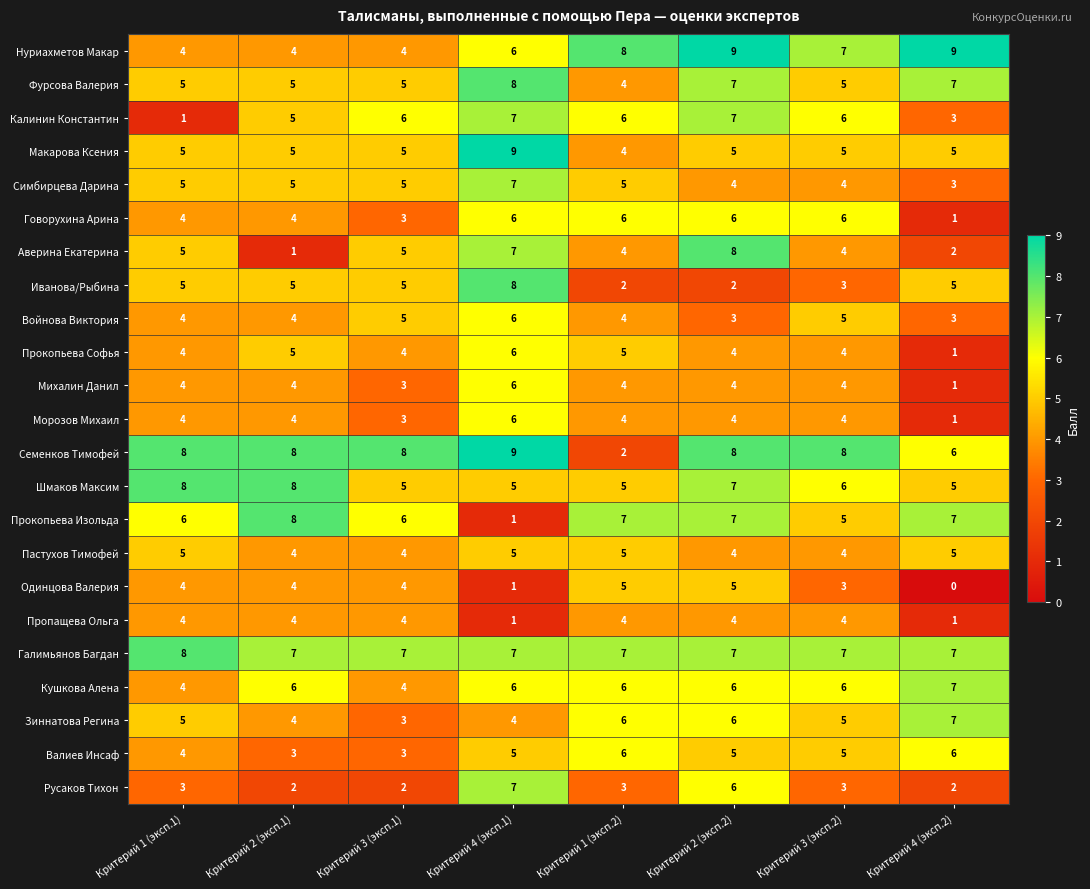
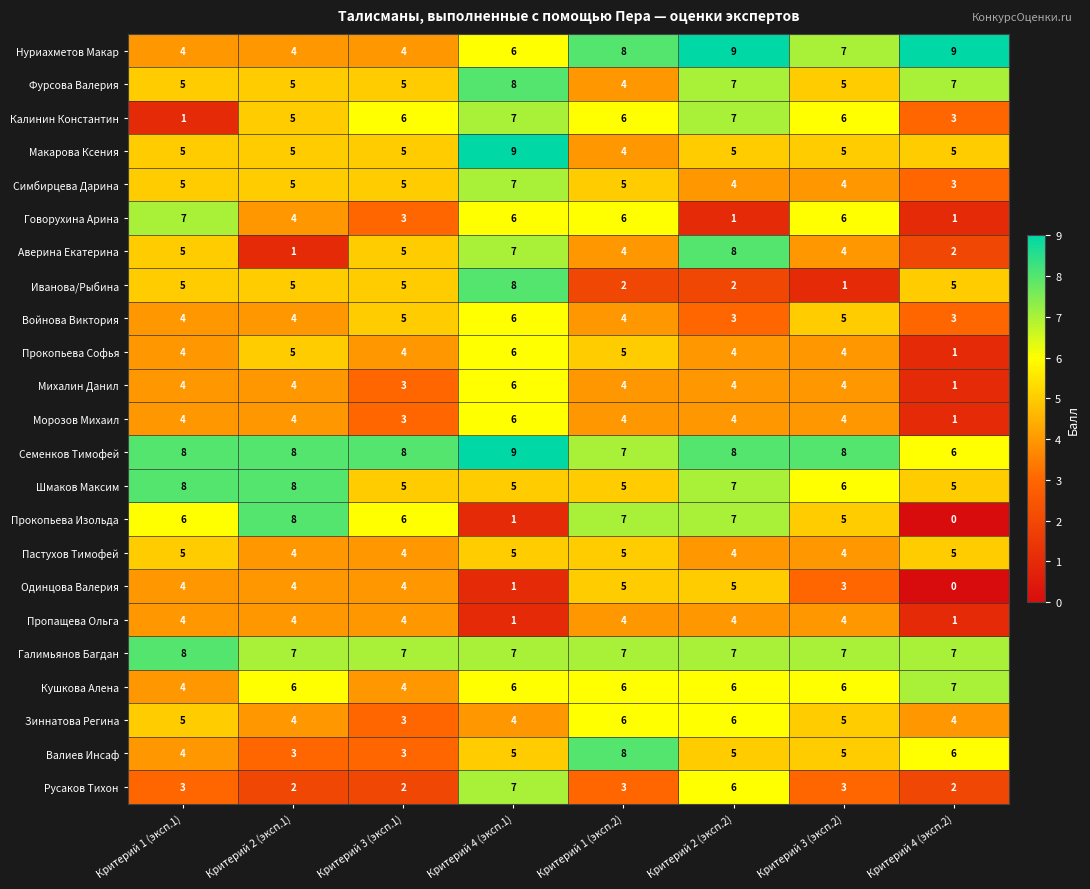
  {
    "Нуриахметов Макар": {
      "Критерий 1 (эксп.1)": 4,
      "Критерий 2 (эксп.1)": 4,
      "Критерий 3 (эксп.1)": 4,
      "Критерий 4 (эксп.1)": 6,
      "Критерий 1 (эксп.2)": 8,
      "Критерий 2 (эксп.2)": 9,
      "Критерий 3 (эксп.2)": 7,
      "Критерий 4 (эксп.2)": 9
    },
    "Фурсова Валерия": {
      "Критерий 1 (эксп.1)": 5,
      "Критерий 2 (эксп.1)": 5,
      "Критерий 3 (эксп.1)": 5,
      "Критерий 4 (эксп.1)": 8,
      "Критерий 1 (эксп.2)": 4,
      "Критерий 2 (эксп.2)": 7,
      "Критерий 3 (эксп.2)": 5,
      "Критерий 4 (эксп.2)": 7
    },
    "Калинин Константин": {
      "Критерий 1 (эксп.1)": 1,
      "Критерий 2 (эксп.1)": 5,
      "Критерий 3 (эксп.1)": 6,
      "Критерий 4 (эксп.1)": 7,
      "Критерий 1 (эксп.2)": 6,
      "Критерий 2 (эксп.2)": 7,
      "Критерий 3 (эксп.2)": 6,
      "Критерий 4 (эксп.2)": 3
    },
    "Макарова Ксения": {
      "Критерий 1 (эксп.1)": 5,
      "Критерий 2 (эксп.1)": 5,
      "Критерий 3 (эксп.1)": 5,
      "Критерий 4 (эксп.1)": 9,
      "Критерий 1 (эксп.2)": 4,
      "Критерий 2 (эксп.2)": 5,
      "Критерий 3 (эксп.2)": 5,
      "Критерий 4 (эксп.2)": 5
    },
    "Симбирцева Дарина": {
      "Критерий 1 (эксп.1)": 5,
      "Критерий 2 (эксп.1)": 5,
      "Критерий 3 (эксп.1)": 5,
      "Критерий 4 (эксп.1)": 7,
      "Критерий 1 (эксп.2)": 5,
      "Критерий 2 (эксп.2)": 4,
      "Критерий 3 (эксп.2)": 4,
      "Критерий 4 (эксп.2)": 3
    },
    "Говорухина Арина": {
-     "Критерий 1 (эксп.1)": 4,
+     "Критерий 1 (эксп.1)": 7,
      "Критерий 2 (эксп.1)": 4,
      "Критерий 3 (эксп.1)": 3,
      "Критерий 4 (эксп.1)": 6,
      "Критерий 1 (эксп.2)": 6,
-     "Критерий 2 (эксп.2)": 6,
+     "Критерий 2 (эксп.2)": 1,
      "Критерий 3 (эксп.2)": 6,
      "Критерий 4 (эксп.2)": 1
    },
    "Аверина Екатерина": {
      "Критерий 1 (эксп.1)": 5,
      "Критерий 2 (эксп.1)": 1,
      "Критерий 3 (эксп.1)": 5,
      "Критерий 4 (эксп.1)": 7,
      "Критерий 1 (эксп.2)": 4,
      "Критерий 2 (эксп.2)": 8,
      "Критерий 3 (эксп.2)": 4,
      "Критерий 4 (эксп.2)": 2
    },
    "Иванова/Рыбина": {
      "Критерий 1 (эксп.1)": 5,
      "Критерий 2 (эксп.1)": 5,
      "Критерий 3 (эксп.1)": 5,
      "Критерий 4 (эксп.1)": 8,
      "Критерий 1 (эксп.2)": 2,
      "Критерий 2 (эксп.2)": 2,
-     "Критерий 3 (эксп.2)": 3,
+     "Критерий 3 (эксп.2)": 1,
      "Критерий 4 (эксп.2)": 5
    },
    "Войнова Виктория": {
      "Критерий 1 (эксп.1)": 4,
      "Критерий 2 (эксп.1)": 4,
      "Критерий 3 (эксп.1)": 5,
      "Критерий 4 (эксп.1)": 6,
      "Критерий 1 (эксп.2)": 4,
      "Критерий 2 (эксп.2)": 3,
      "Критерий 3 (эксп.2)": 5,
      "Критерий 4 (эксп.2)": 3
    },
    "Прокопьева Софья": {
      "Критерий 1 (эксп.1)": 4,
      "Критерий 2 (эксп.1)": 5,
      "Критерий 3 (эксп.1)": 4,
      "Критерий 4 (эксп.1)": 6,
      "Критерий 1 (эксп.2)": 5,
      "Критерий 2 (эксп.2)": 4,
      "Критерий 3 (эксп.2)": 4,
      "Критерий 4 (эксп.2)": 1
    },
    "Михалин Данил": {
      "Критерий 1 (эксп.1)": 4,
      "Критерий 2 (эксп.1)": 4,
      "Критерий 3 (эксп.1)": 3,
      "Критерий 4 (эксп.1)": 6,
      "Критерий 1 (эксп.2)": 4,
      "Критерий 2 (эксп.2)": 4,
      "Критерий 3 (эксп.2)": 4,
      "Критерий 4 (эксп.2)": 1
    },
    "Морозов Михаил": {
      "Критерий 1 (эксп.1)": 4,
      "Критерий 2 (эксп.1)": 4,
      "Критерий 3 (эксп.1)": 3,
      "Критерий 4 (эксп.1)": 6,
      "Критерий 1 (эксп.2)": 4,
      "Критерий 2 (эксп.2)": 4,
      "Критерий 3 (эксп.2)": 4,
      "Критерий 4 (эксп.2)": 1
    },
    "Семенков Тимофей": {
      "Критерий 1 (эксп.1)": 8,
      "Критерий 2 (эксп.1)": 8,
      "Критерий 3 (эксп.1)": 8,
      "Критерий 4 (эксп.1)": 9,
-     "Критерий 1 (эксп.2)": 2,
+     "Критерий 1 (эксп.2)": 7,
      "Критерий 2 (эксп.2)": 8,
      "Критерий 3 (эксп.2)": 8,
      "Критерий 4 (эксп.2)": 6
    },
    "Шмаков Максим": {
      "Критерий 1 (эксп.1)": 8,
      "Критерий 2 (эксп.1)": 8,
      "Критерий 3 (эксп.1)": 5,
      "Критерий 4 (эксп.1)": 5,
      "Критерий 1 (эксп.2)": 5,
      "Критерий 2 (эксп.2)": 7,
      "Критерий 3 (эксп.2)": 6,
      "Критерий 4 (эксп.2)": 5
    },
    "Прокопьева Изольда": {
      "Критерий 1 (эксп.1)": 6,
      "Критерий 2 (эксп.1)": 8,
      "Критерий 3 (эксп.1)": 6,
      "Критерий 4 (эксп.1)": 1,
      "Критерий 1 (эксп.2)": 7,
      "Критерий 2 (эксп.2)": 7,
      "Критерий 3 (эксп.2)": 5,
-     "Критерий 4 (эксп.2)": 7
+     "Критерий 4 (эксп.2)": 0
    },
    "Пастухов Тимофей": {
      "Критерий 1 (эксп.1)": 5,
      "Критерий 2 (эксп.1)": 4,
      "Критерий 3 (эксп.1)": 4,
      "Критерий 4 (эксп.1)": 5,
      "Критерий 1 (эксп.2)": 5,
      "Критерий 2 (эксп.2)": 4,
      "Критерий 3 (эксп.2)": 4,
      "Критерий 4 (эксп.2)": 5
    },
    "Одинцова Валерия": {
      "Критерий 1 (эксп.1)": 4,
      "Критерий 2 (эксп.1)": 4,
      "Критерий 3 (эксп.1)": 4,
      "Критерий 4 (эксп.1)": 1,
      "Критерий 1 (эксп.2)": 5,
      "Критерий 2 (эксп.2)": 5,
      "Критерий 3 (эксп.2)": 3,
      "Критерий 4 (эксп.2)": 0
    },
    "Пропащева Ольга": {
      "Критерий 1 (эксп.1)": 4,
      "Критерий 2 (эксп.1)": 4,
      "Критерий 3 (эксп.1)": 4,
      "Критерий 4 (эксп.1)": 1,
      "Критерий 1 (эксп.2)": 4,
      "Критерий 2 (эксп.2)": 4,
      "Критерий 3 (эксп.2)": 4,
      "Критерий 4 (эксп.2)": 1
    },
    "Галимьянов Багдан": {
      "Критерий 1 (эксп.1)": 8,
      "Критерий 2 (эксп.1)": 7,
      "Критерий 3 (эксп.1)": 7,
      "Критерий 4 (эксп.1)": 7,
      "Критерий 1 (эксп.2)": 7,
      "Критерий 2 (эксп.2)": 7,
      "Критерий 3 (эксп.2)": 7,
      "Критерий 4 (эксп.2)": 7
    },
    "Кушкова Алена": {
      "Критерий 1 (эксп.1)": 4,
      "Критерий 2 (эксп.1)": 6,
      "Критерий 3 (эксп.1)": 4,
      "Критерий 4 (эксп.1)": 6,
      "Критерий 1 (эксп.2)": 6,
      "Критерий 2 (эксп.2)": 6,
      "Критерий 3 (эксп.2)": 6,
      "Критерий 4 (эксп.2)": 7
    },
    "Зиннатова Регина": {
      "Критерий 1 (эксп.1)": 5,
      "Критерий 2 (эксп.1)": 4,
      "Критерий 3 (эксп.1)": 3,
      "Критерий 4 (эксп.1)": 4,
      "Критерий 1 (эксп.2)": 6,
      "Критерий 2 (эксп.2)": 6,
      "Критерий 3 (эксп.2)": 5,
-     "Критерий 4 (эксп.2)": 7
+     "Критерий 4 (эксп.2)": 4
    },
    "Валиев Инсаф": {
      "Критерий 1 (эксп.1)": 4,
      "Критерий 2 (эксп.1)": 3,
      "Критерий 3 (эксп.1)": 3,
      "Критерий 4 (эксп.1)": 5,
-     "Критерий 1 (эксп.2)": 6,
+     "Критерий 1 (эксп.2)": 8,
      "Критерий 2 (эксп.2)": 5,
      "Критерий 3 (эксп.2)": 5,
      "Критерий 4 (эксп.2)": 6
    },
    "Русаков Тихон": {
      "Критерий 1 (эксп.1)": 3,
      "Критерий 2 (эксп.1)": 2,
      "Критерий 3 (эксп.1)": 2,
      "Критерий 4 (эксп.1)": 7,
      "Критерий 1 (эксп.2)": 3,
      "Критерий 2 (эксп.2)": 6,
      "Критерий 3 (эксп.2)": 3,
      "Критерий 4 (эксп.2)": 2
    }
  }
